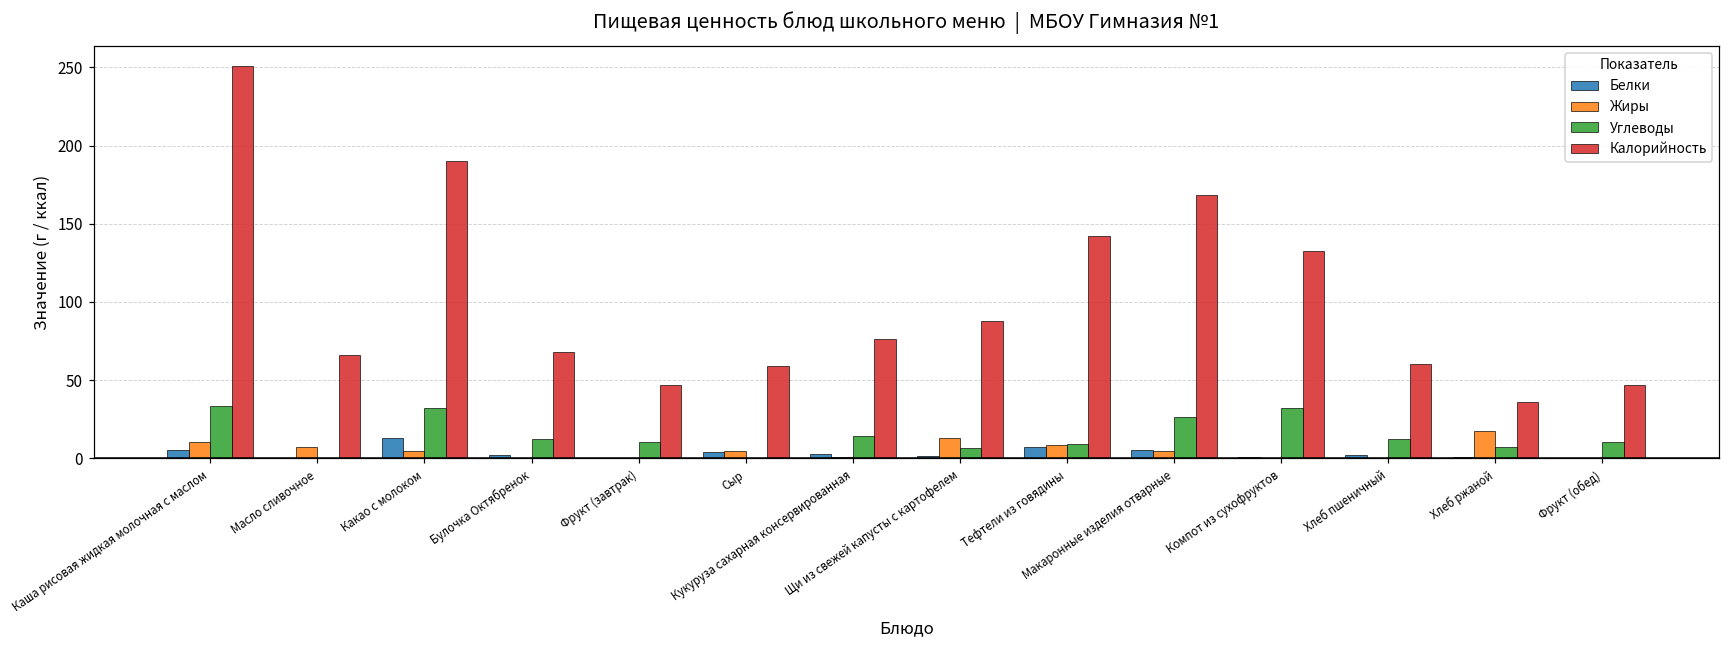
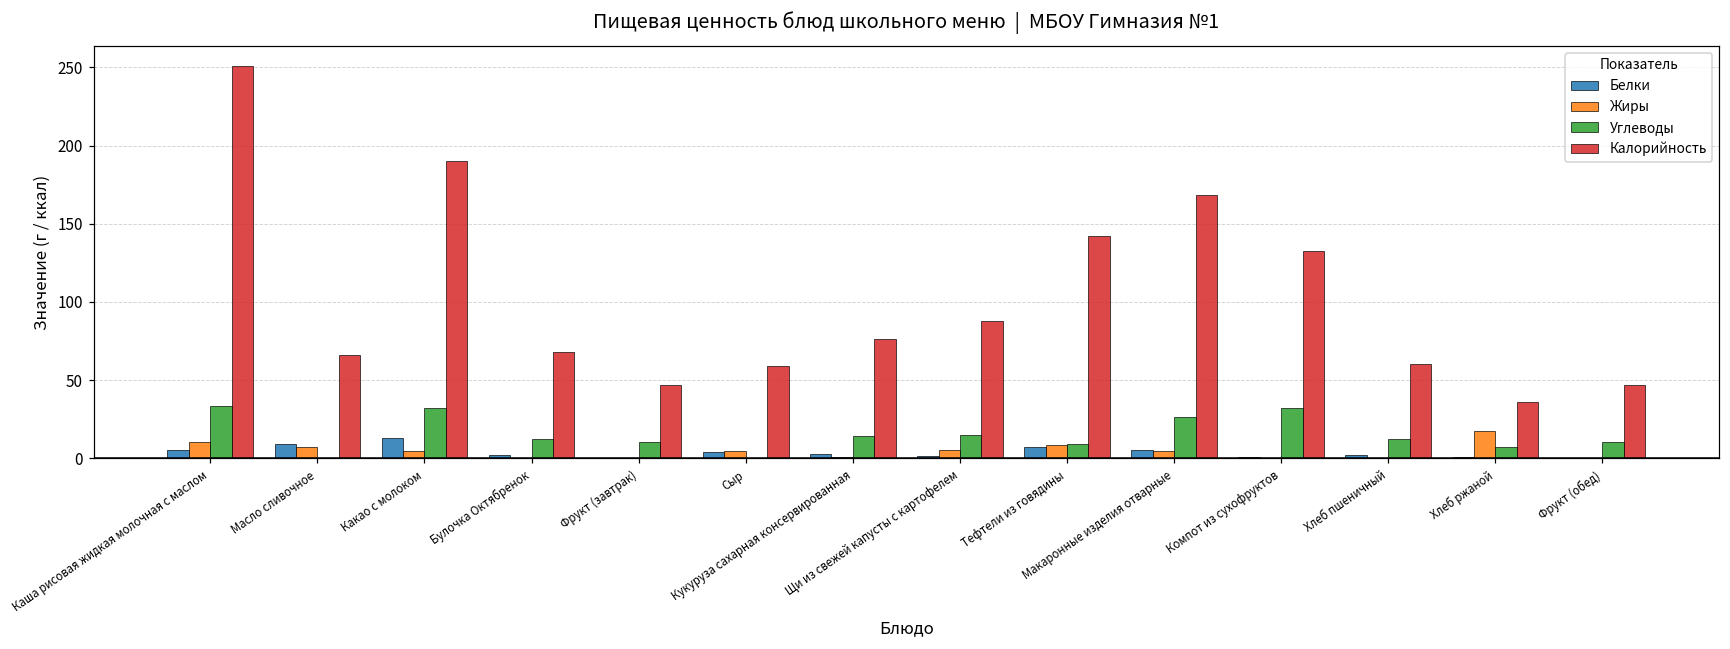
  {
    "Белки": {
      "Каша рисовая жидкая молочная с маслом": 5,
-     "Масло сливочное": 0,
+     "Масло сливочное": 9,
      "Какао с молоком": 13,
      "Булочка Октябренок": 2,
      "Фрукт (завтрак)": 0,
      "Сыр": 4,
      "Кукуруза сахарная консервированная": 3,
      "Тефтели из говядины": 7,
      "Макаронные изделия отварные": 6,
      "Хлеб пшеничный": 2
    },
    "Жиры": {
      "Каша рисовая жидкая молочная с маслом": 11,
      "Масло сливочное": 7,
      "Какао с молоком": 5,
      "Фрукт (завтрак)": 0,
      "Сыр": 5,
-     "Щи из свежей капусты с картофелем": 13,
+     "Щи из свежей капусты с картофелем": 5,
      "Тефтели из говядины": 8,
      "Макаронные изделия отварные": 5,
      "Хлеб ржаной": 18
    },
    "Углеводы": {
      "Каша рисовая жидкая молочная с маслом": 33,
      "Какао с молоком": 33,
      "Булочка Октябренок": 12,
      "Фрукт (завтрак)": 10,
      "Кукуруза сахарная консервированная": 14,
-     "Щи из свежей капусты с картофелем": 7,
+     "Щи из свежей капусты с картофелем": 15,
      "Тефтели из говядины": 9,
      "Макаронные изделия отварные": 26,
      "Компот из сухофруктов": 32,
      "Хлеб пшеничный": 12,
      "Хлеб ржаной": 7,
      "Фрукт (обед)": 10
    },
    "Калорийность": {
      "Каша рисовая жидкая молочная с маслом": 251,
      "Масло сливочное": 66,
      "Какао с молоком": 190,
      "Булочка Октябренок": 68,
      "Фрукт (завтрак)": 47,
      "Сыр": 59,
      "Кукуруза сахарная консервированная": 77,
      "Щи из свежей капусты с картофелем": 88,
      "Тефтели из говядины": 142,
      "Макаронные изделия отварные": 168,
      "Компот из сухофруктов": 133,
      "Хлеб пшеничный": 60,
      "Хлеб ржаной": 36,
      "Фрукт (обед)": 47
    }
  }
